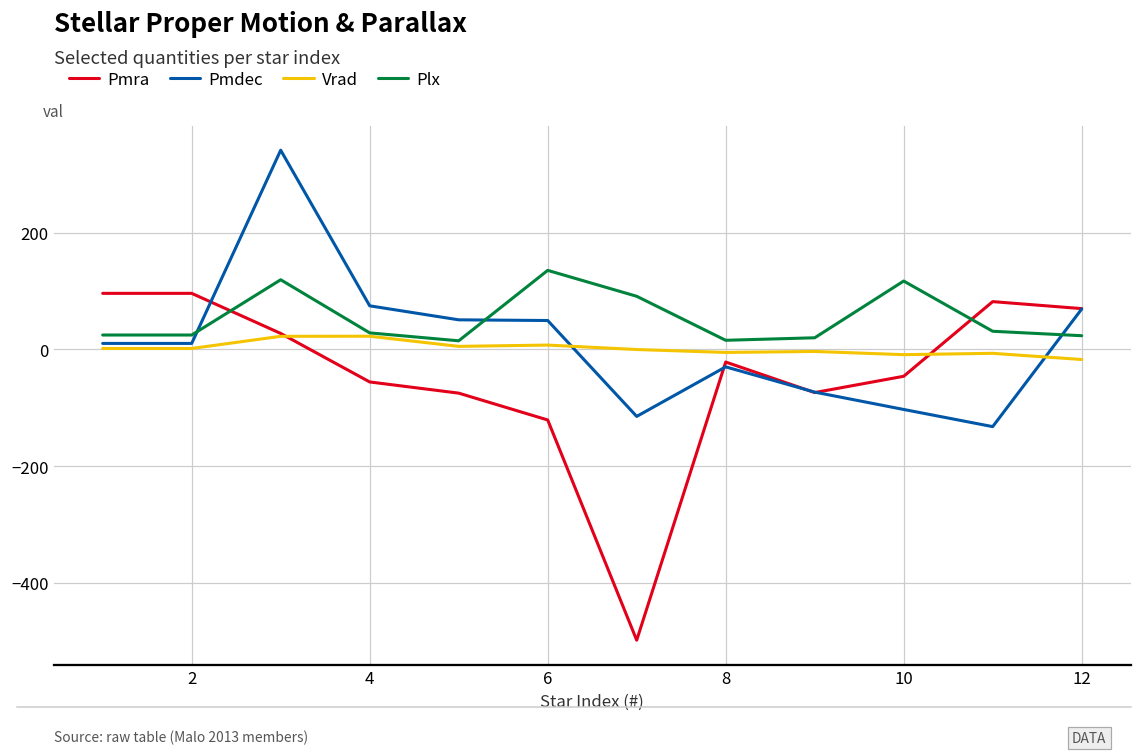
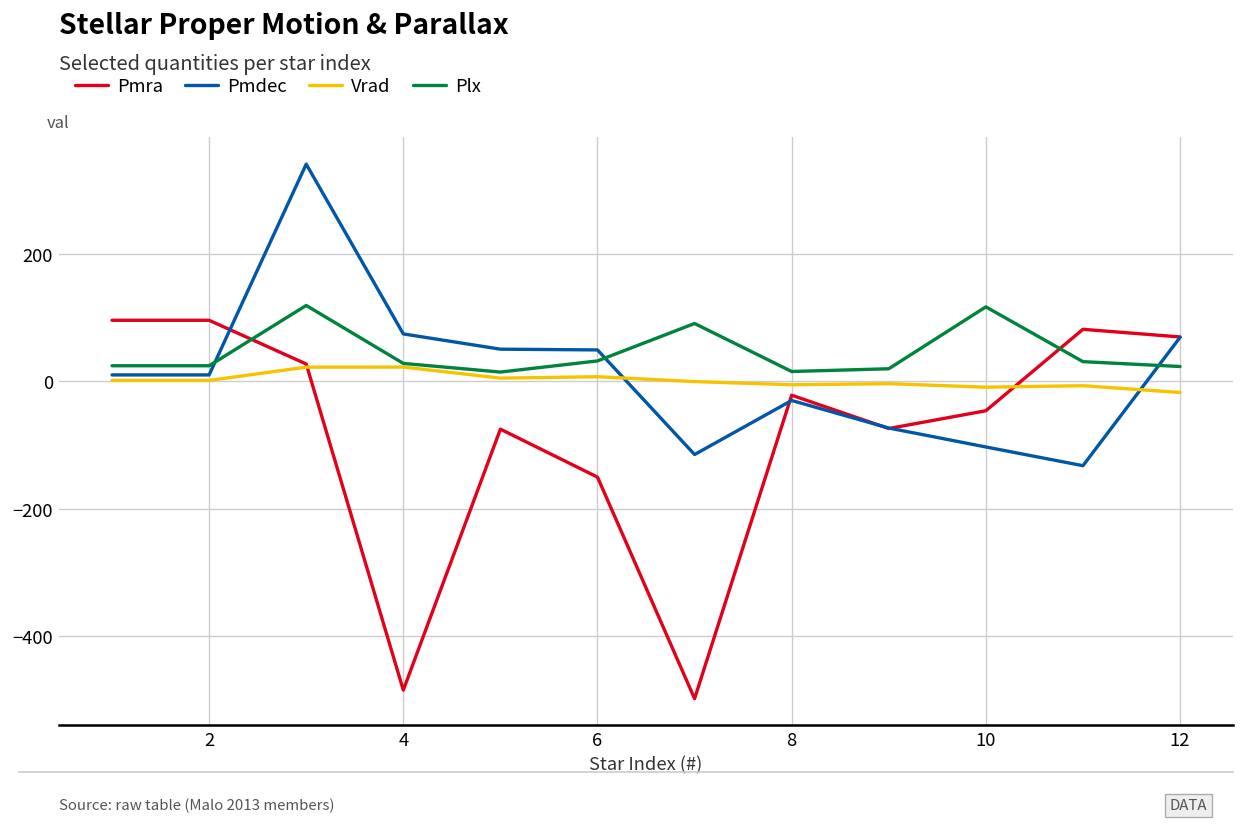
  {
    "Pmra": {
      "2": 100,
-     "4": -60,
-     "6": -120,
+     "4": -480,
+     "6": -150,
      "8": -20,
      "10": -50
    },
    "Pmdec": {
      "2": 10,
      "4": 70,
      "6": 50,
      "8": -30,
      "10": -100
    },
    "Vrad": {
      "2": 0,
      "4": 20,
      "6": 10,
      "8": -10,
      "10": -10,
      "12": -20
    },
    "Plx": {
      "2": 20,
      "4": 30,
-     "6": 140,
+     "6": 30,
      "8": 20,
      "10": 120,
      "12": 20
    }
  }
